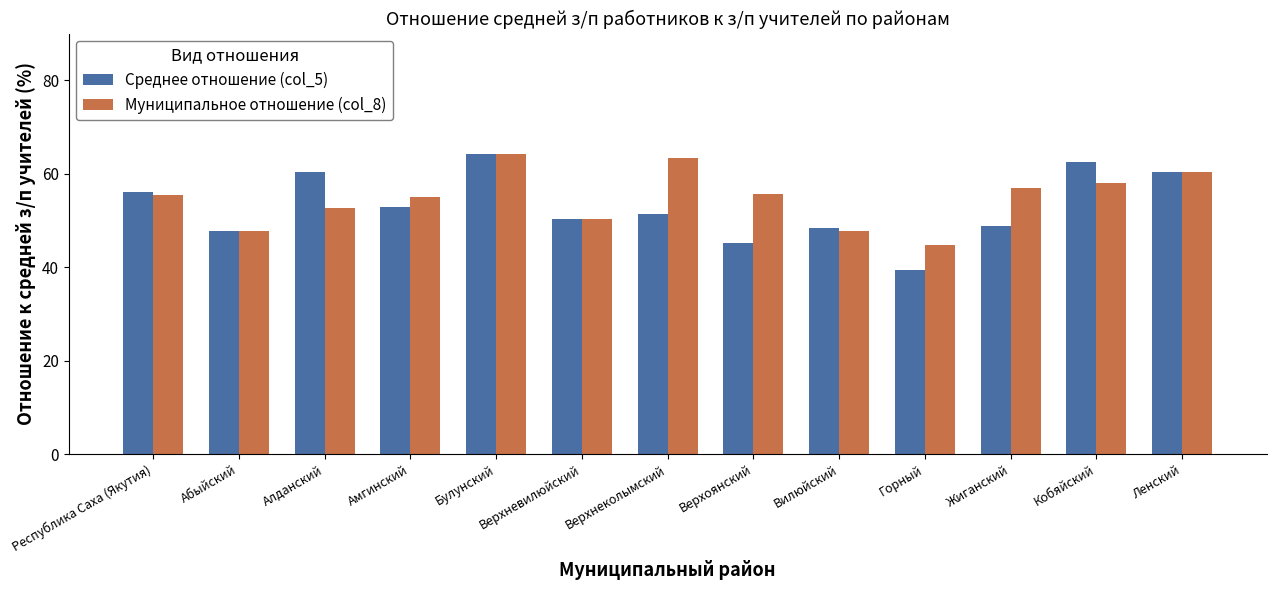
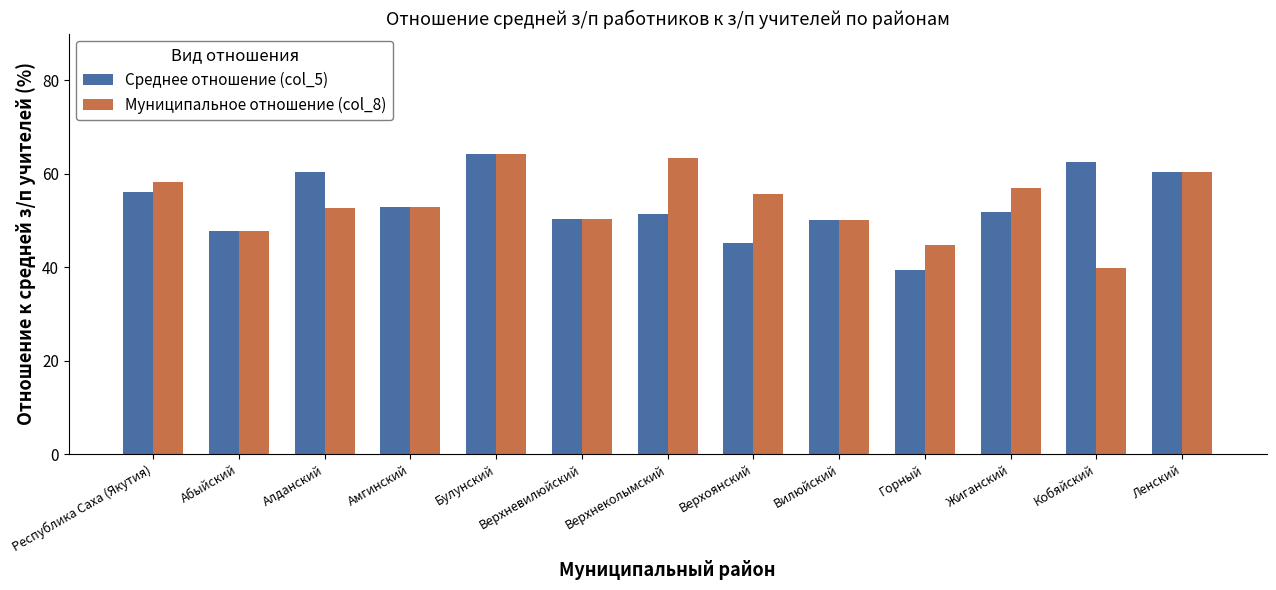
  {
    "Среднее отношение (col_5)": {
      "Республика Саха (Якутия)": 56,
      "Абыйский": 48,
      "Алданский": 60,
      "Амгинский": 53,
      "Булунский": 64,
      "Верхневилюйский": 50,
      "Верхнеколымский": 51,
      "Верхоянский": 45,
-     "Вилюйский": 48,
+     "Вилюйский": 50,
      "Горный": 40,
-     "Жиганский": 49,
+     "Жиганский": 52,
      "Кобяйский": 63,
      "Ленский": 60
    },
    "Муниципальное отношение (col_8)": {
-     "Республика Саха (Якутия)": 56,
+     "Республика Саха (Якутия)": 58,
      "Абыйский": 48,
      "Алданский": 53,
-     "Амгинский": 55,
+     "Амгинский": 53,
      "Булунский": 64,
      "Верхневилюйский": 50,
      "Верхнеколымский": 63,
      "Верхоянский": 56,
-     "Вилюйский": 48,
+     "Вилюйский": 50,
      "Горный": 45,
      "Жиганский": 57,
-     "Кобяйский": 58,
+     "Кобяйский": 40,
      "Ленский": 60
    }
  }
